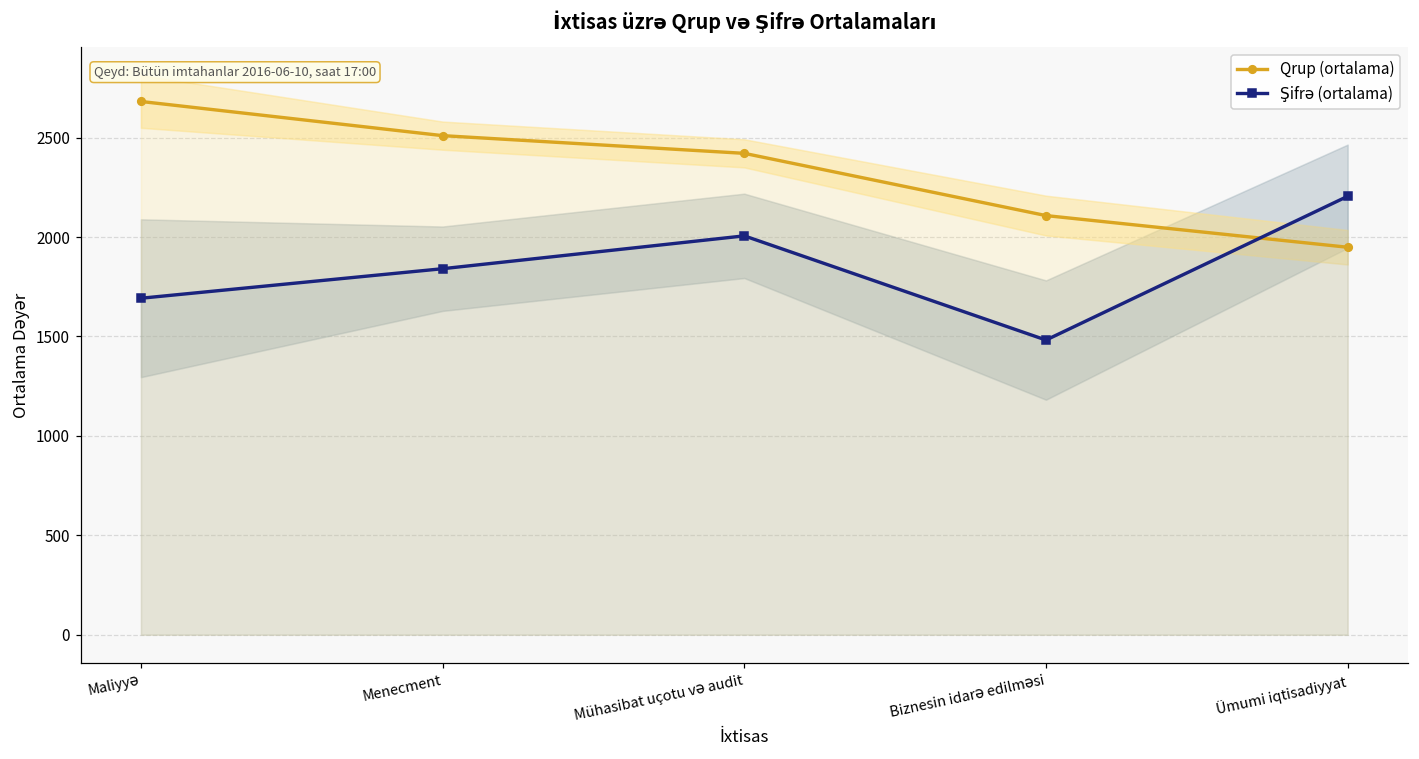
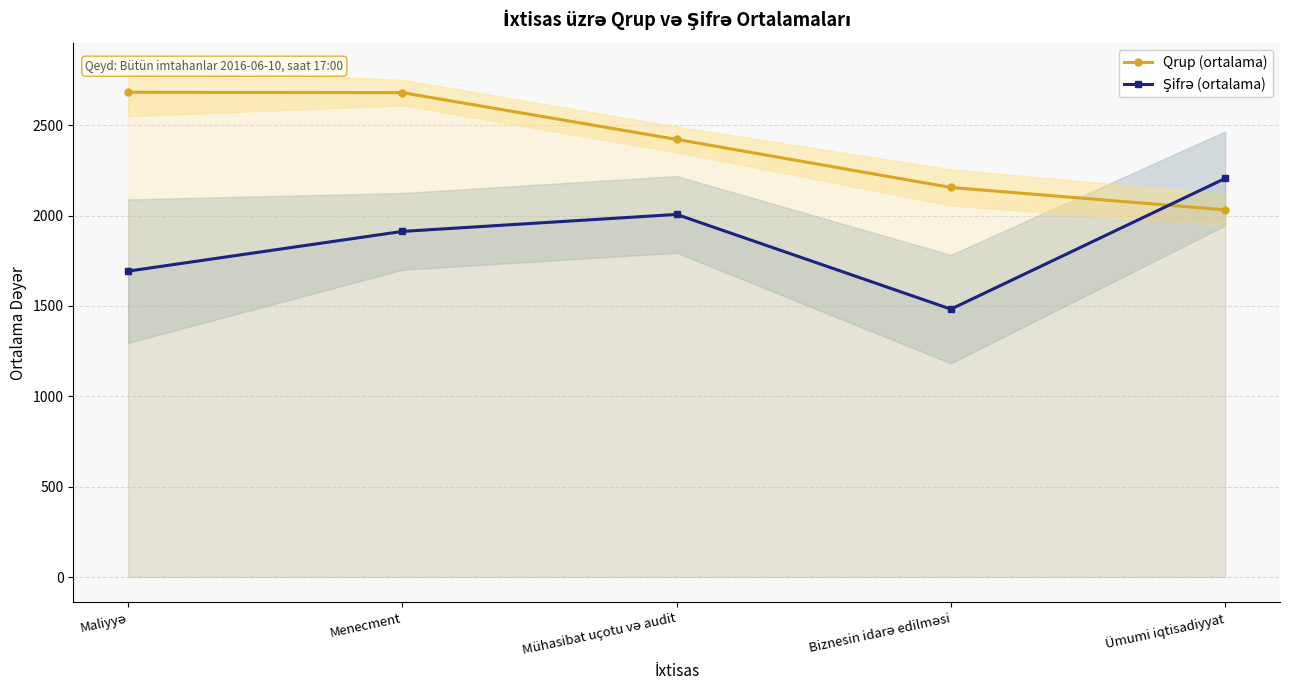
  {
    "Qrup (ortalama)": {
      "Maliyyə": 2680,
-     "Menecment": 2510,
+     "Menecment": 2680,
      "Mühasibat uçotu və audit": 2420,
-     "Biznesin idarə edilməsi": 2110,
-     "Ümumi iqtisadiyyat": 1950
+     "Biznesin idarə edilməsi": 2160,
+     "Ümumi iqtisadiyyat": 2030
    },
    "Şifrə (ortalama)": {
      "Maliyyə": 1690,
-     "Menecment": 1840,
+     "Menecment": 1910,
      "Mühasibat uçotu və audit": 2010,
      "Biznesin idarə edilməsi": 1480,
      "Ümumi iqtisadiyyat": 2210
    }
  }
